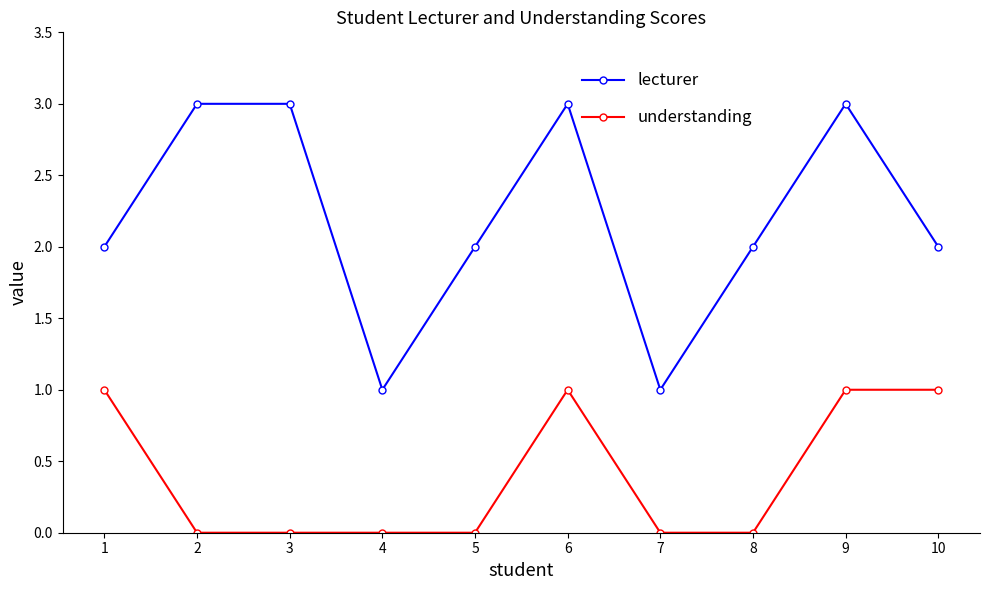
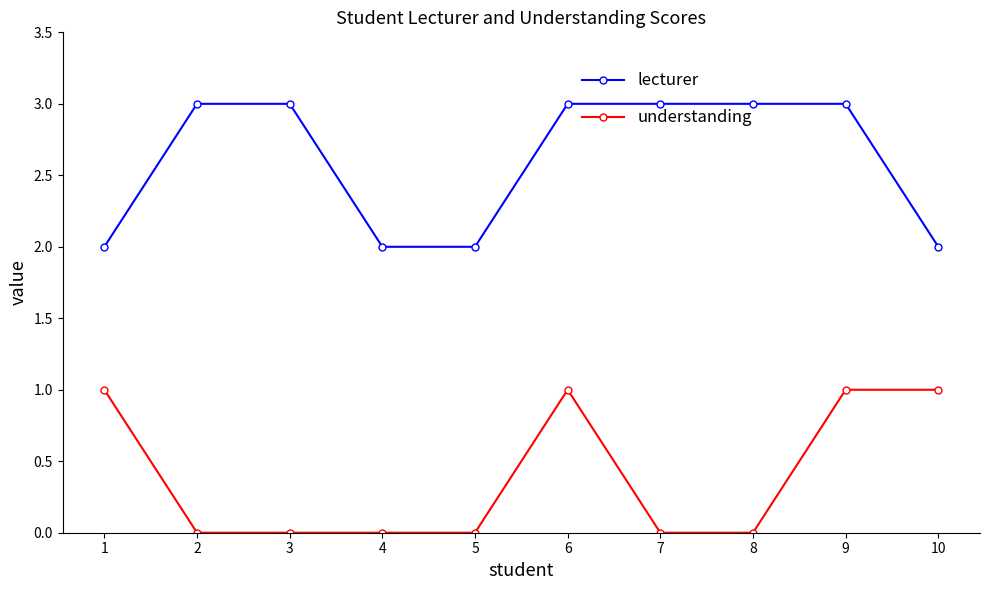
  {
    "lecturer": {
      "1": 2,
      "2": 3,
      "3": 3,
-     "4": 1,
+     "4": 2,
      "5": 2,
      "6": 3,
-     "7": 1,
-     "8": 2,
+     "7": 3,
+     "8": 3,
      "9": 3,
      "10": 2
    },
    "understanding": {
      "1": 1,
      "2": 0,
      "3": 0,
      "4": 0,
      "5": 0,
      "6": 1,
      "7": 0,
      "8": 0,
      "9": 1,
      "10": 1
    }
  }
